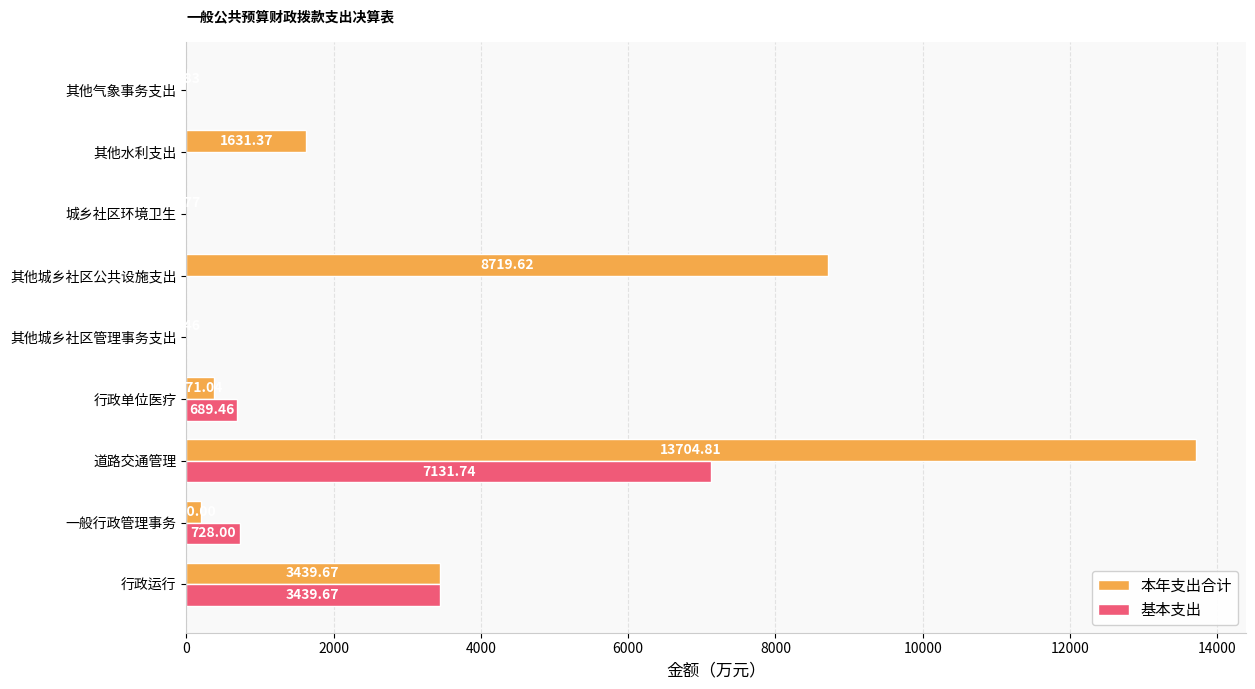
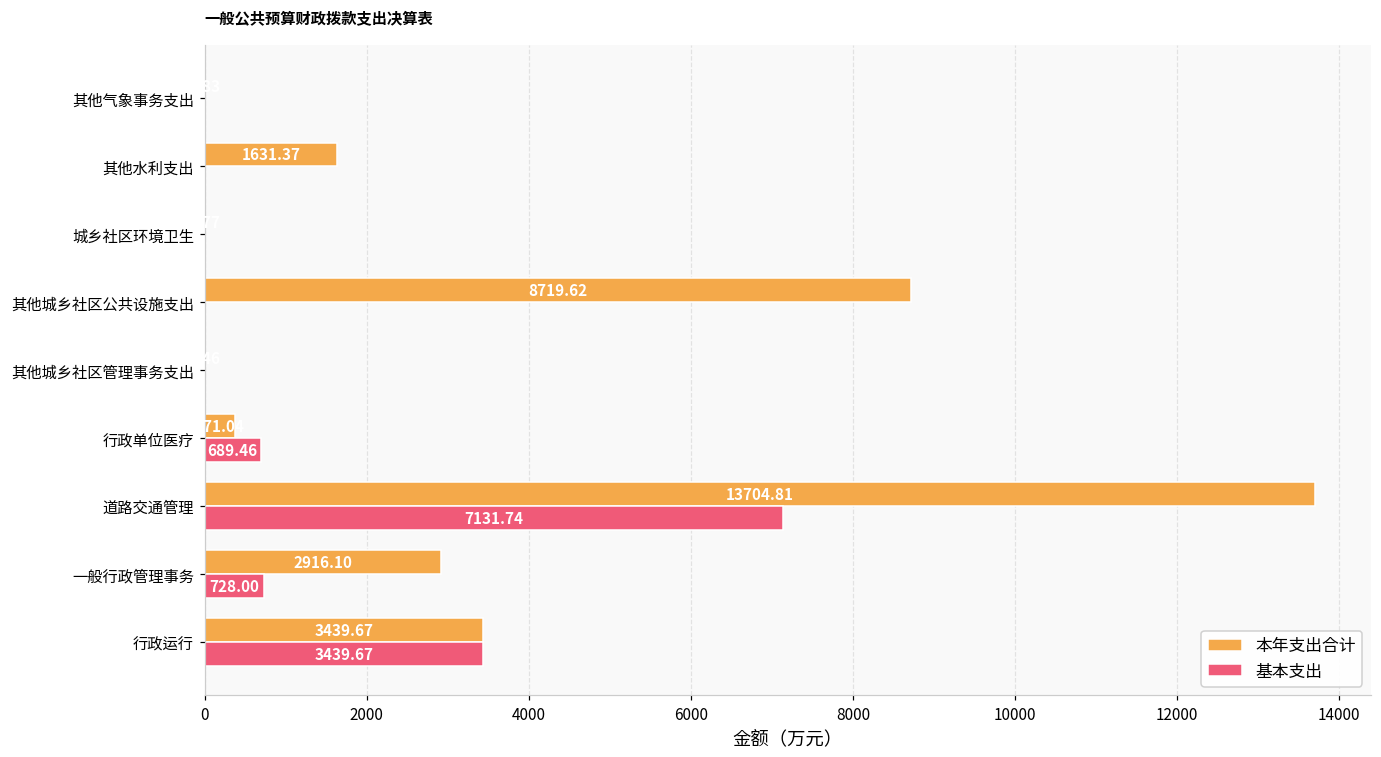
  {
    "本年支出合计": {
-     "一般行政管理事务": 200
+     "一般行政管理事务": 2900
    },
    "基本支出": {
      "行政单位医疗": 689.46,
      "道路交通管理": 7131.74,
      "一般行政管理事务": 728.00,
      "行政运行": 3439.67
    }
  }
